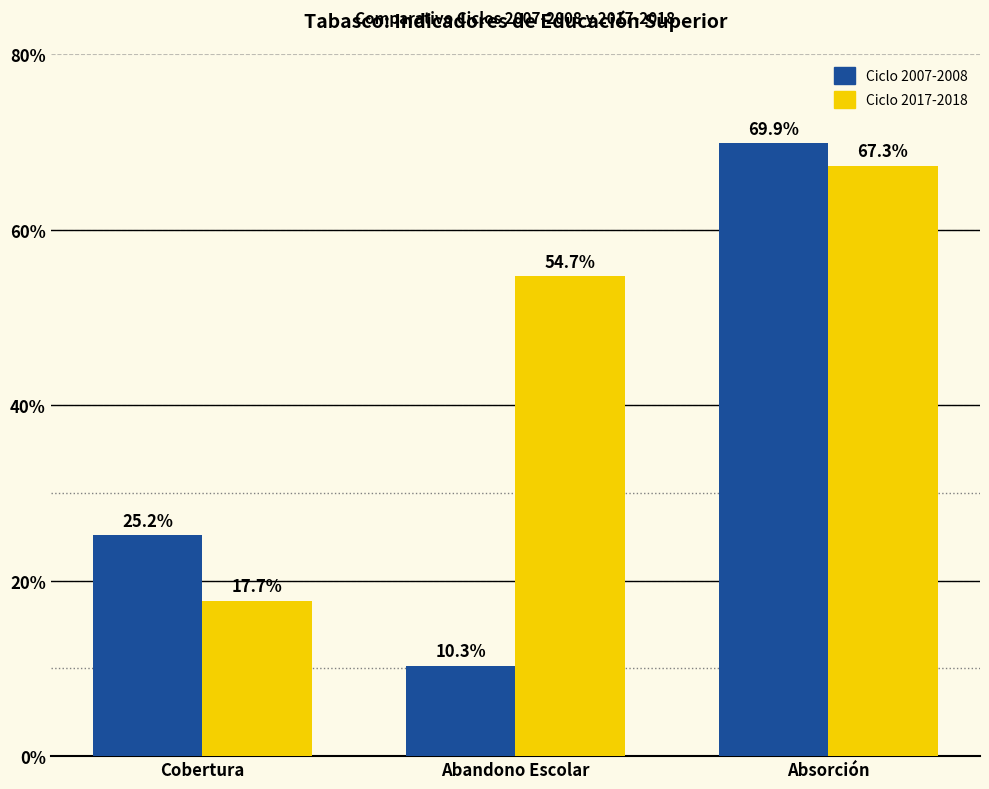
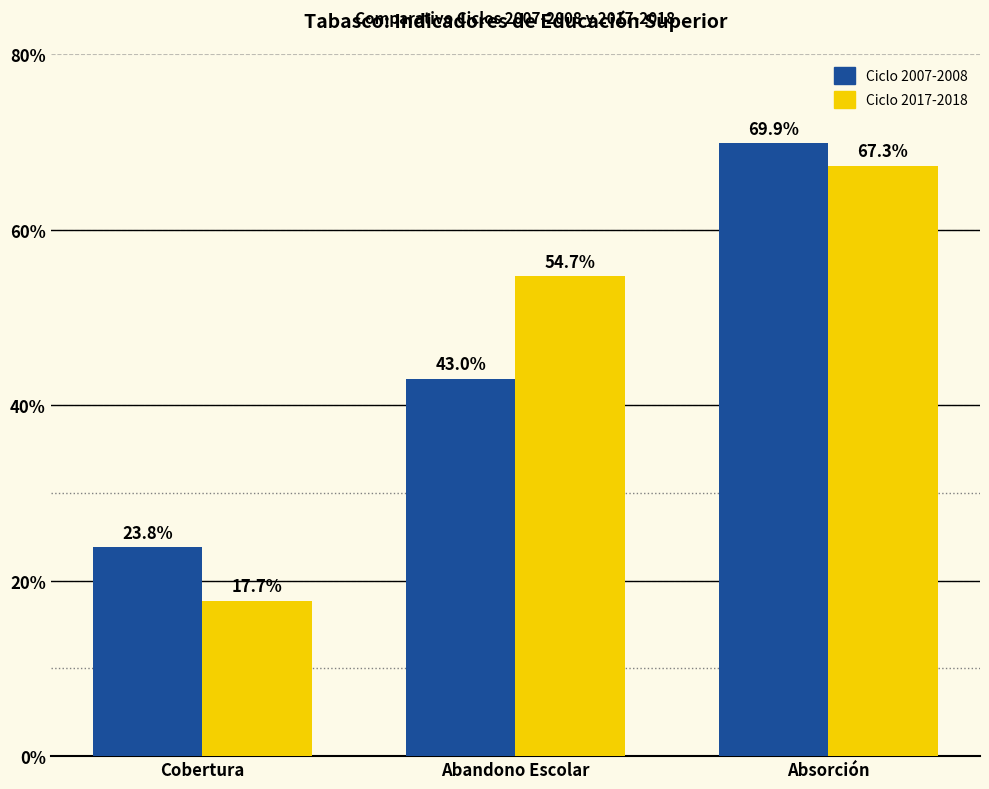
  {
    "Ciclo 2007-2008": {
-     "Cobertura": "25.2%",
-     "Abandono Escolar": "10.3%",
+     "Cobertura": "23.8%",
+     "Abandono Escolar": "43.0%",
      "Absorción": "69.9%"
    },
    "Ciclo 2017-2018": {
      "Cobertura": "17.7%",
      "Abandono Escolar": "54.7%",
      "Absorción": "67.3%"
    }
  }
